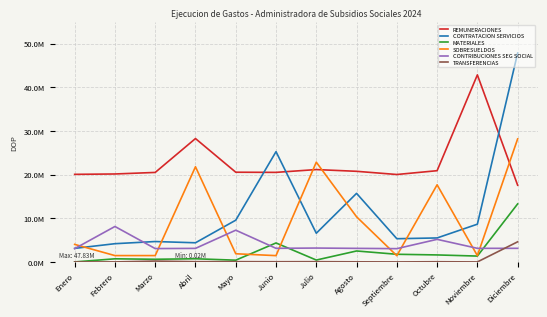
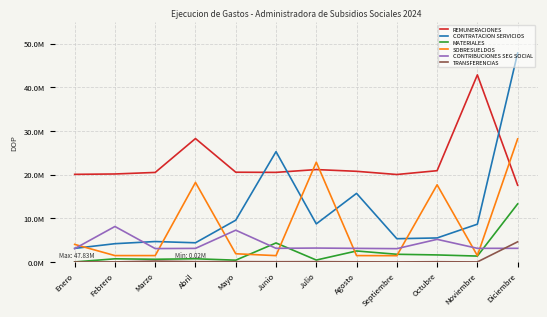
  {
    "REMUNERACIONES": {
      "Enero": 20000000,
      "Febrero": 20000000,
      "Marzo": 20000000,
      "Abril": 28000000,
      "Mayo": 21000000,
      "Junio": 21000000,
      "Julio": 21000000,
      "Agosto": 21000000,
      "Septiembre": 20000000,
      "Octubre": 21000000,
      "Noviembre": 43000000,
      "Diciembre": 18000000
    },
    "CONTRATACION SERVICIOS": {
      "Febrero": 4000000,
      "Marzo": 5000000,
      "Abril": 4000000,
      "Mayo": 10000000,
      "Junio": 25000000,
-     "Julio": 7000000,
+     "Julio": 9000000,
      "Agosto": 16000000,
      "Septiembre": 5000000,
      "Noviembre": 9000000
    },
    "MATERIALES": {
      "Febrero": 1000000,
      "Junio": 4000000,
      "Agosto": 3000000,
      "Octubre": 2000000,
      "Diciembre": 13000000
    },
    "SOBRESUELDOS": {
      "Enero": 4000000,
      "Febrero": 1000000,
      "Marzo": 1000000,
-     "Abril": 22000000,
+     "Abril": 18000000,
      "Mayo": 2000000,
      "Junio": 1000000,
      "Julio": 23000000,
-     "Agosto": 10000000,
+     "Agosto": 1000000,
      "Octubre": 18000000,
      "Diciembre": 28000000
    },
    "CONTRIBUCIONES SEG SOCIAL": {
      "Febrero": 8000000,
      "Marzo": 3000000,
      "Abril": 3000000,
      "Mayo": 7000000,
      "Junio": 3000000,
      "Julio": 3000000,
      "Agosto": 3000000,
      "Septiembre": 3000000,
      "Noviembre": 3000000,
      "Diciembre": 3000000
    },
    "TRANSFERENCIAS": {
      "Febrero": 0,
      "Abril": 0,
      "Junio": 0,
      "Agosto": 0,
      "Septiembre": 0,
      "Octubre": 0,
      "Noviembre": 0,
      "Diciembre": 5000000
    }
  }
